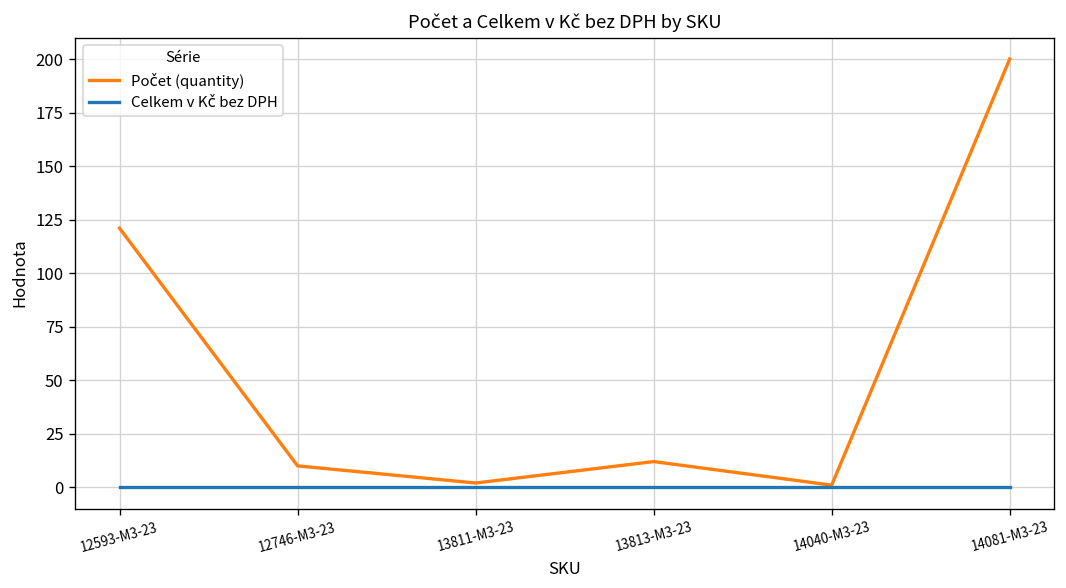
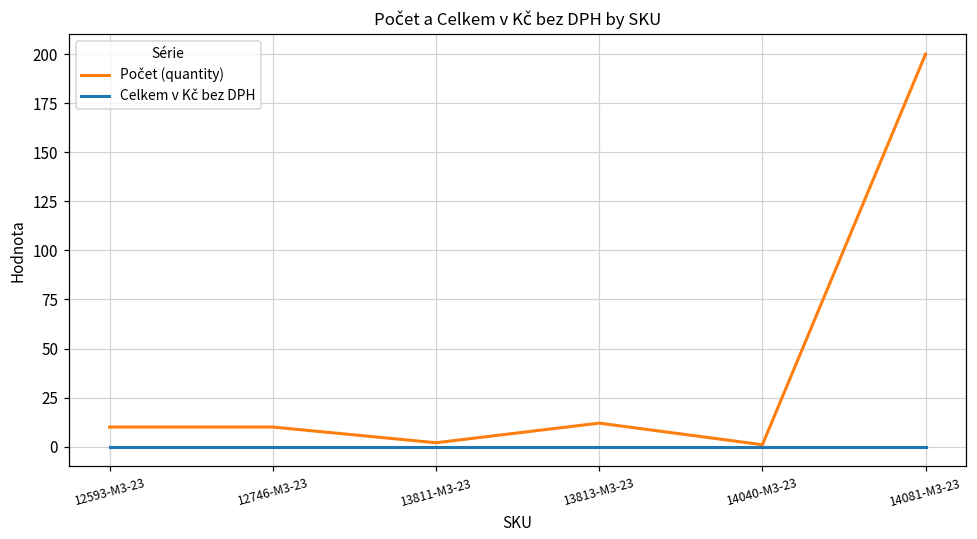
  {
    "Počet (quantity)": {
-     "12593-M3-23": 121,
+     "12593-M3-23": 10,
      "12746-M3-23": 10,
      "13811-M3-23": 2,
      "13813-M3-23": 12,
      "14081-M3-23": 200
    },
    "Celkem v Kč bez DPH": {
      "12593-M3-23": 0,
      "12746-M3-23": 0,
      "13811-M3-23": 0,
      "13813-M3-23": 0,
      "14081-M3-23": 0
    }
  }
